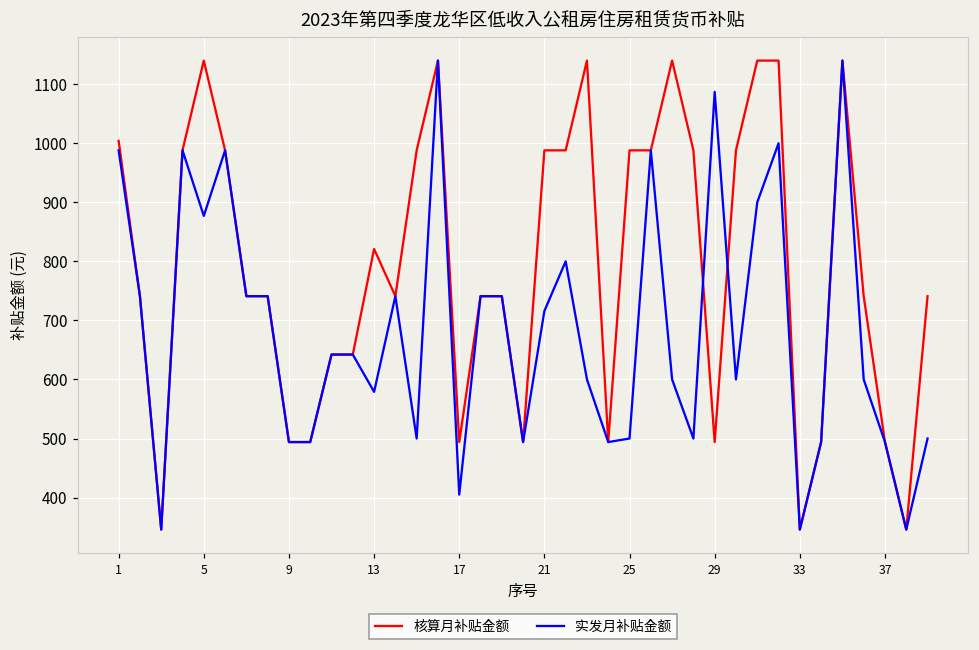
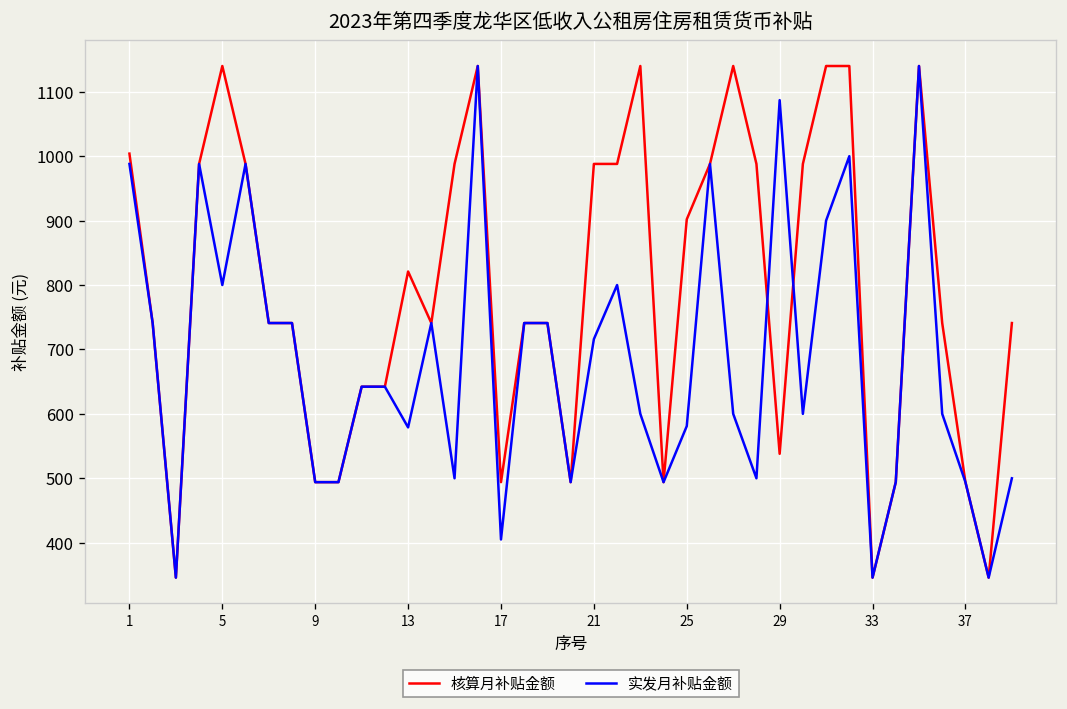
  {
    "核算月补贴金额": {
      "1": 1000,
      "5": 1140,
      "13": 820,
      "17": 490,
      "21": 990,
-     "25": 990,
-     "29": 490
+     "25": 900,
+     "29": 540
    },
    "实发月补贴金额": {
      "1": 990,
-     "5": 880,
+     "5": 800,
      "13": 580,
      "17": 410,
      "21": 720,
-     "25": 500,
+     "25": 580,
      "29": 1090
    }
  }
